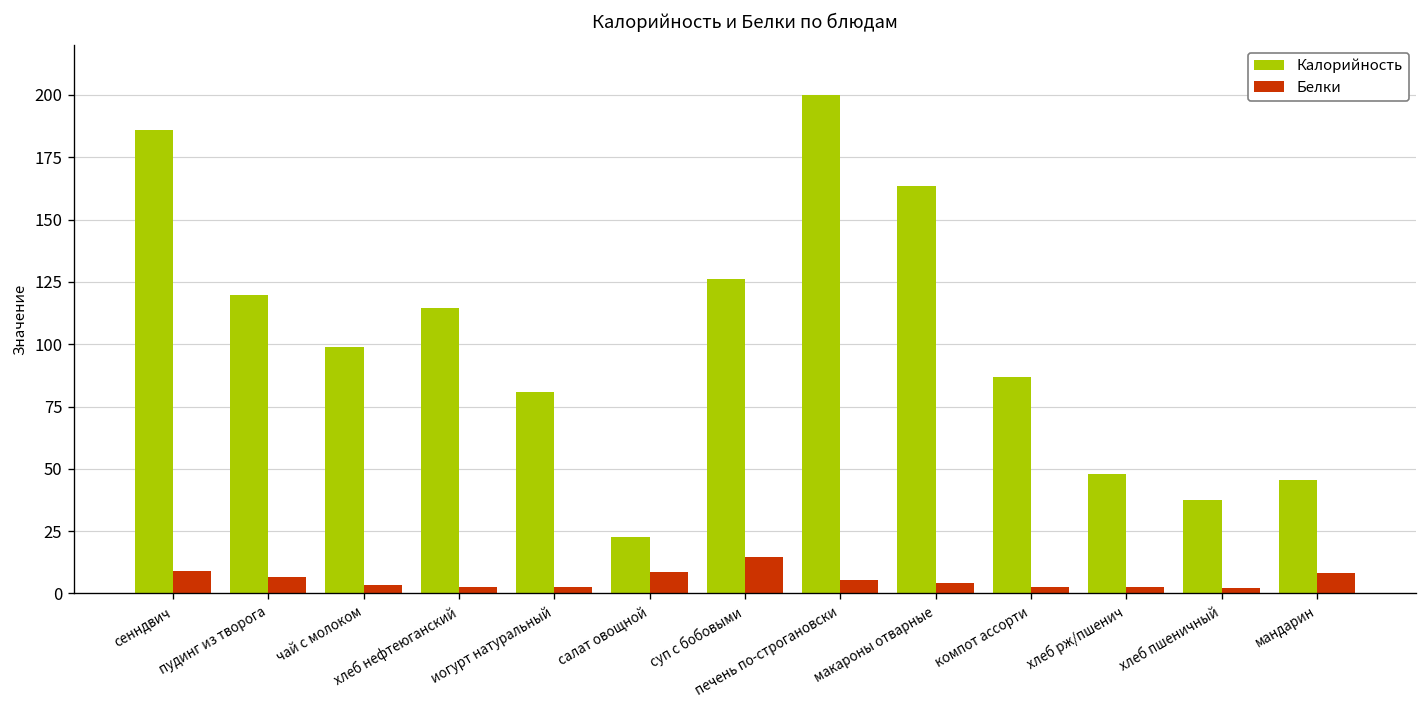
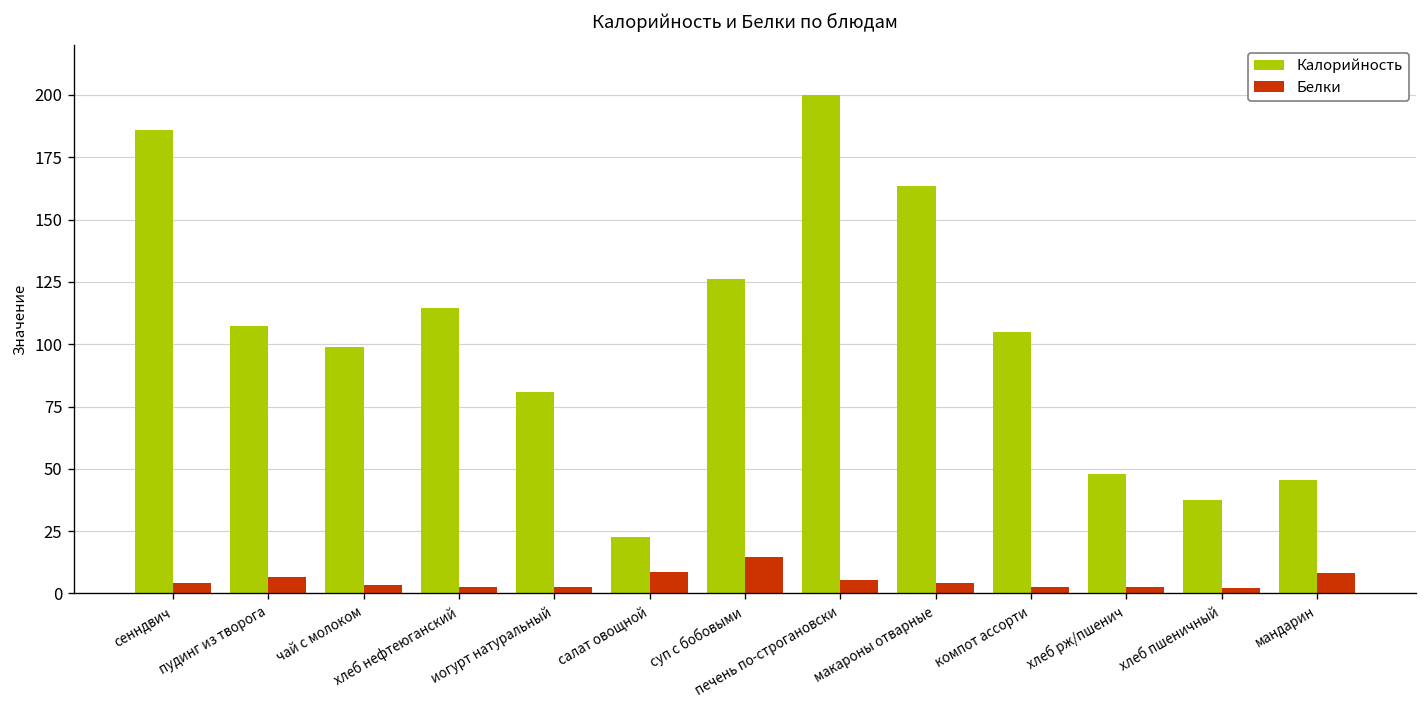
  {
    "Калорийность": {
      "сенндвич": 186,
-     "пудинг из творога": 120,
+     "пудинг из творога": 107,
      "чай с молоком": 99,
      "хлеб нефтеюганский": 114,
      "иогурт натуральный": 81,
      "салат овощной": 23,
      "суп с бобовыми": 126,
      "печень по-строгановски": 200,
      "макароны отварные": 164,
-     "компот ассорти": 87,
+     "компот ассорти": 105,
      "хлеб рж/пшенич": 48,
      "хлеб пшеничный": 37,
      "мандарин": 46
    },
    "Белки": {
-     "сенндвич": 9,
+     "сенндвич": 4,
      "пудинг из творога": 7,
      "чай с молоком": 3,
      "хлеб нефтеюганский": 3,
      "иогурт натуральный": 3,
      "салат овощной": 9,
      "суп с бобовыми": 15,
      "печень по-строгановски": 5,
      "макароны отварные": 4,
      "компот ассорти": 3,
      "хлеб рж/пшенич": 2,
      "хлеб пшеничный": 2,
      "мандарин": 8
    }
  }
